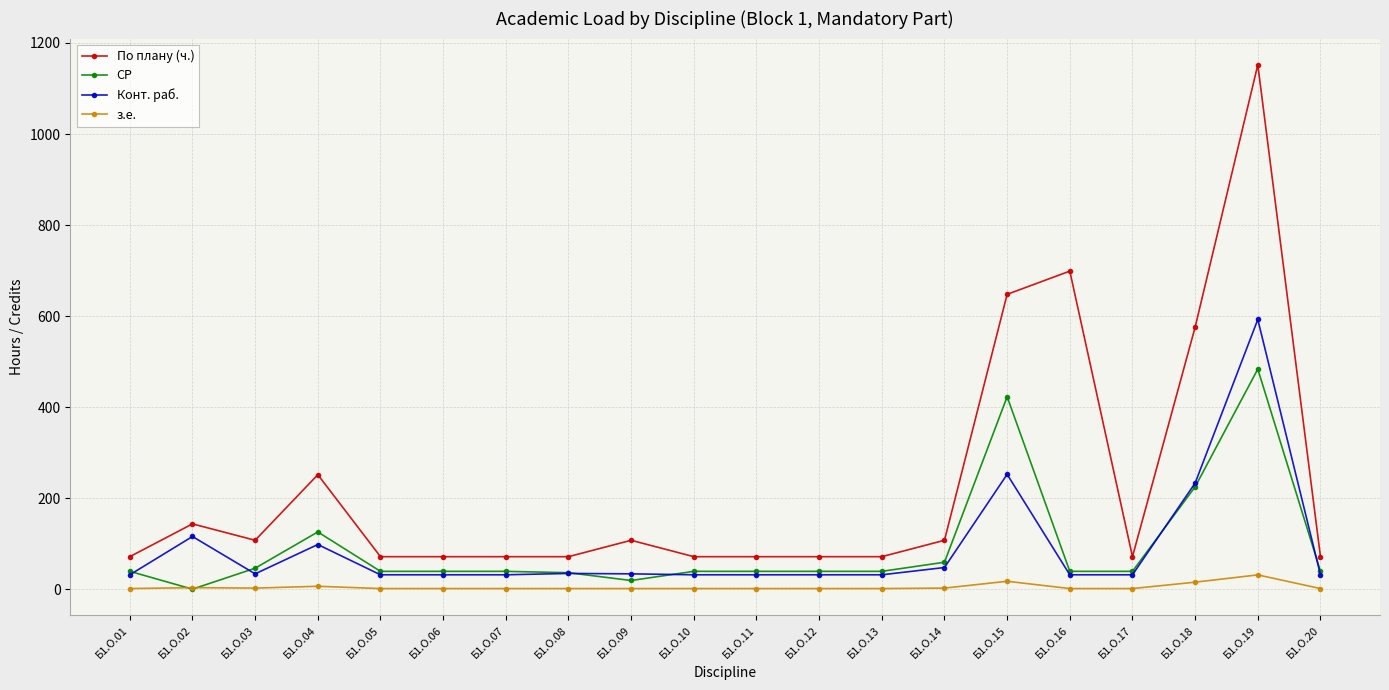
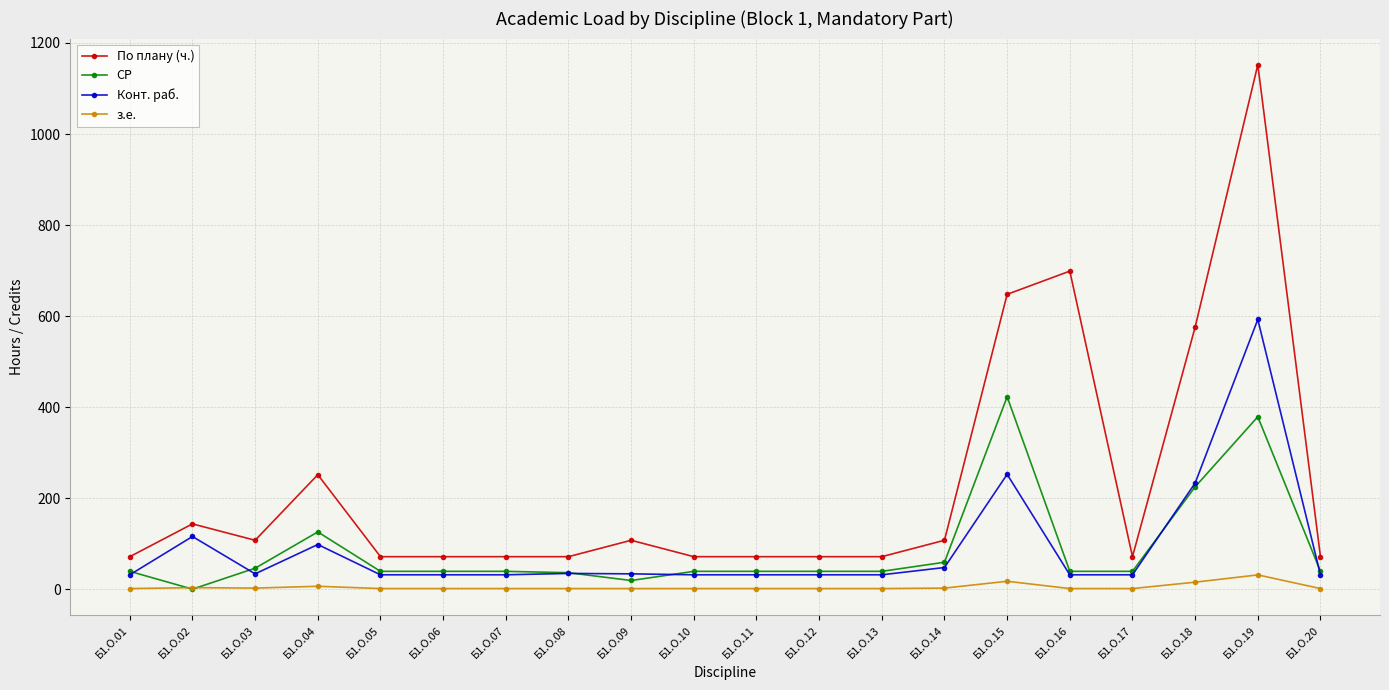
  {
    "По плану (ч.)": {
      "Б1.О.01": 70,
      "Б1.О.02": 140,
      "Б1.О.03": 110,
      "Б1.О.04": 250,
      "Б1.О.05": 70,
      "Б1.О.06": 70,
      "Б1.О.07": 70,
      "Б1.О.08": 70,
      "Б1.О.09": 110,
      "Б1.О.10": 70,
      "Б1.О.11": 70,
      "Б1.О.12": 70,
      "Б1.О.13": 70,
      "Б1.О.14": 110,
      "Б1.О.15": 650,
      "Б1.О.16": 700,
      "Б1.О.17": 70,
      "Б1.О.18": 580,
      "Б1.О.19": 1150,
      "Б1.О.20": 70
    },
    "СР": {
      "Б1.О.01": 40,
      "Б1.О.03": 50,
      "Б1.О.04": 130,
      "Б1.О.05": 40,
      "Б1.О.06": 40,
      "Б1.О.07": 40,
      "Б1.О.09": 20,
      "Б1.О.10": 40,
      "Б1.О.11": 40,
      "Б1.О.12": 40,
      "Б1.О.13": 40,
      "Б1.О.14": 60,
      "Б1.О.15": 420,
      "Б1.О.16": 40,
      "Б1.О.17": 40,
      "Б1.О.18": 230,
-     "Б1.О.19": 480,
+     "Б1.О.19": 380,
      "Б1.О.20": 40
    },
    "Конт. раб.": {
      "Б1.О.01": 30,
      "Б1.О.02": 120,
      "Б1.О.03": 30,
      "Б1.О.04": 100,
      "Б1.О.05": 30,
      "Б1.О.06": 30,
      "Б1.О.07": 30,
      "Б1.О.09": 30,
      "Б1.О.10": 30,
      "Б1.О.11": 30,
      "Б1.О.12": 30,
      "Б1.О.13": 30,
      "Б1.О.14": 50,
      "Б1.О.15": 250,
      "Б1.О.16": 30,
      "Б1.О.17": 30,
      "Б1.О.18": 230,
      "Б1.О.19": 590,
      "Б1.О.20": 30
    },
    "з.е.": {
      "Б1.О.01": 0,
      "Б1.О.03": 0,
      "Б1.О.04": 10,
      "Б1.О.05": 0,
      "Б1.О.06": 0,
      "Б1.О.07": 0,
      "Б1.О.08": 0,
      "Б1.О.09": 0,
      "Б1.О.10": 0,
      "Б1.О.11": 0,
      "Б1.О.12": 0,
      "Б1.О.13": 0,
      "Б1.О.14": 0,
      "Б1.О.15": 20,
      "Б1.О.16": 0,
      "Б1.О.17": 0,
      "Б1.О.18": 20,
      "Б1.О.19": 30,
      "Б1.О.20": 0
    }
  }
